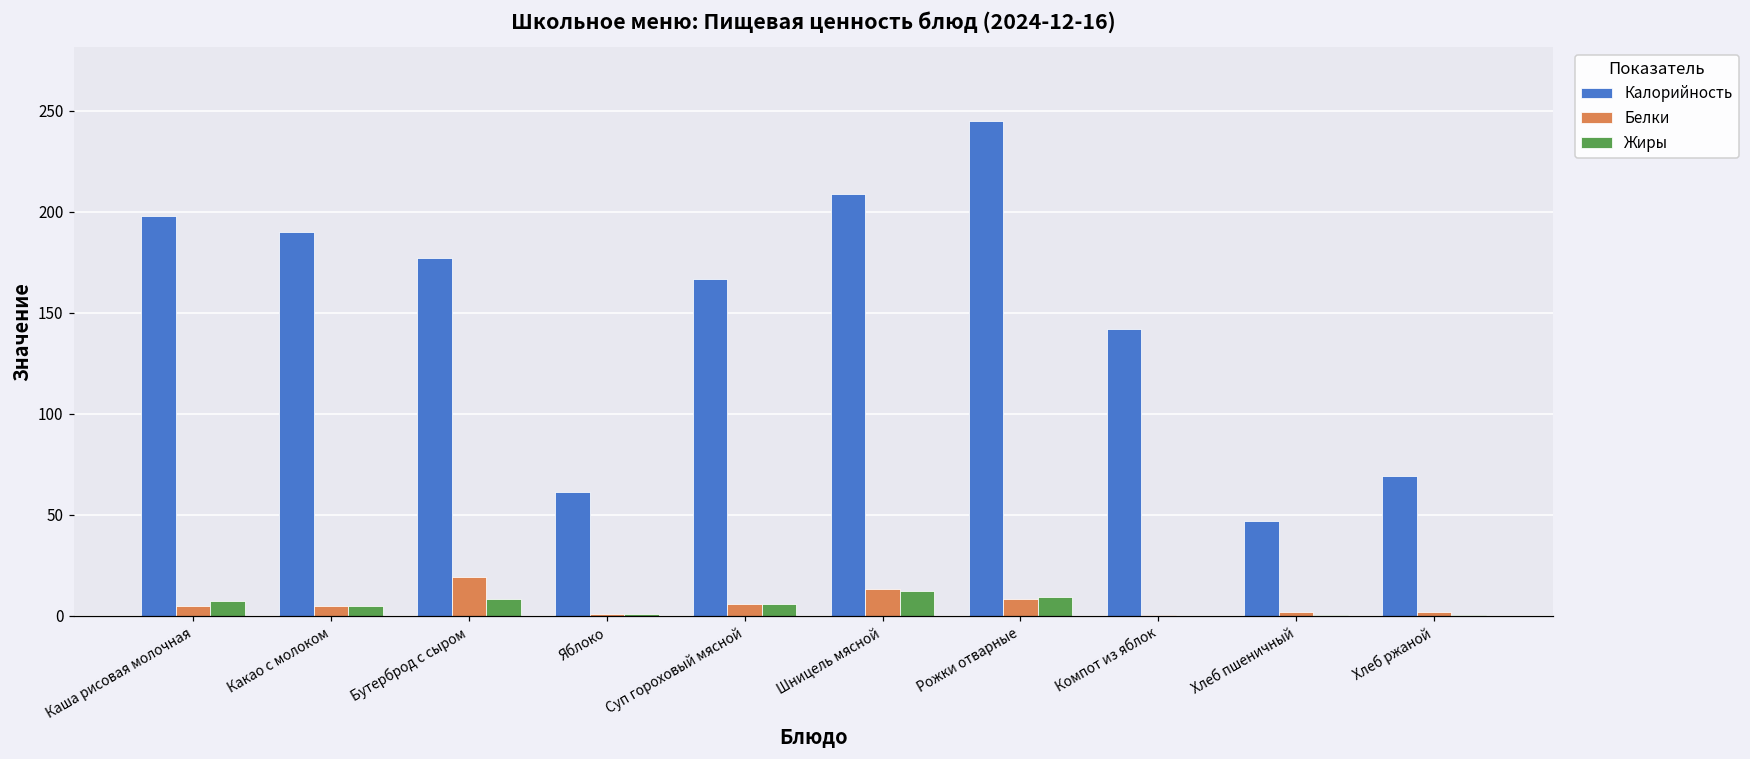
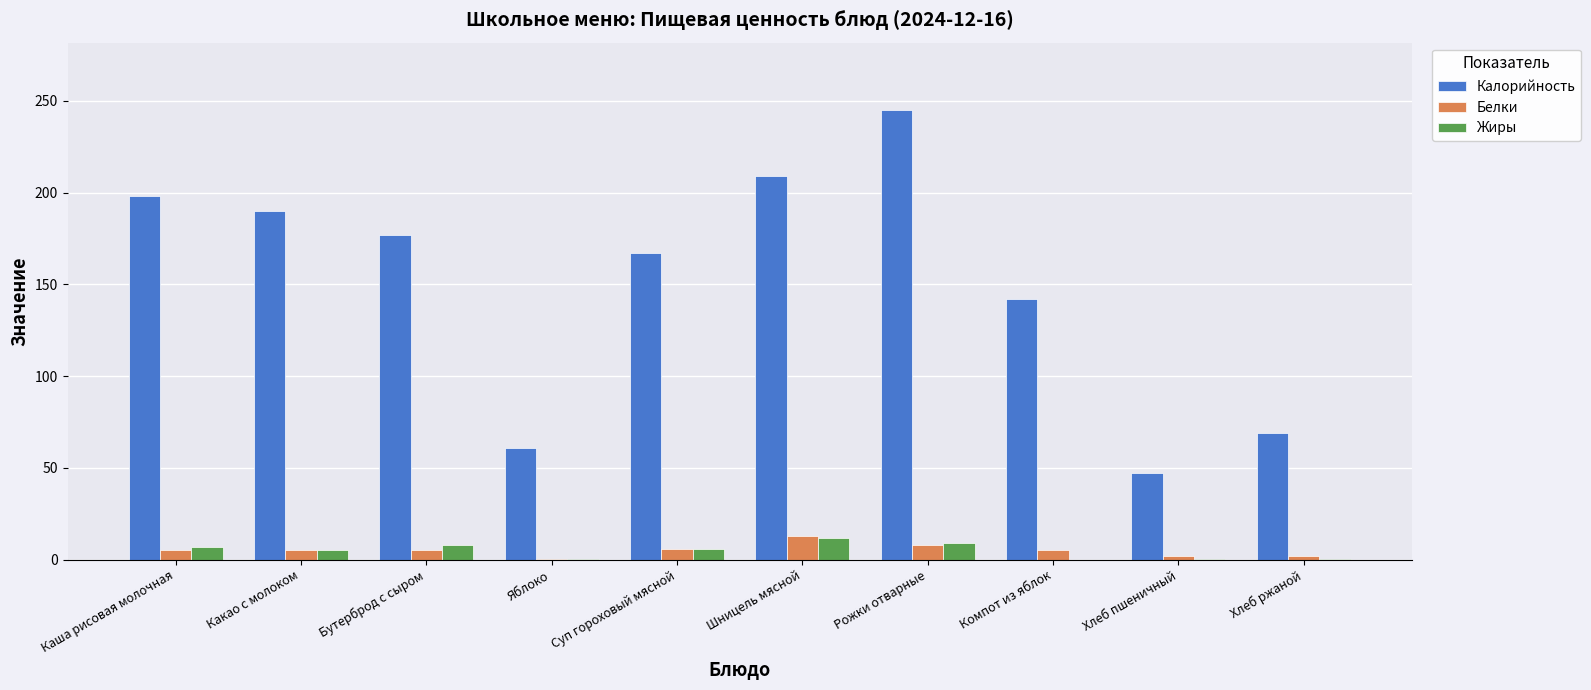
  {
    "Калорийность": {
      "Каша рисовая молочная": 198,
      "Какао с молоком": 190,
      "Бутерброд с сыром": 177,
      "Яблоко": 61,
      "Суп гороховый мясной": 167,
      "Шницель мясной": 209,
      "Рожки отварные": 245,
      "Компот из яблок": 142,
      "Хлеб пшеничный": 47,
      "Хлеб ржаной": 69
    },
    "Белки": {
      "Каша рисовая молочная": 5,
      "Какао с молоком": 5,
-     "Бутерброд с сыром": 19,
+     "Бутерброд с сыром": 5,
      "Суп гороховый мясной": 6,
      "Шницель мясной": 13,
      "Рожки отварные": 8,
-     "Компот из яблок": 0,
+     "Компот из яблок": 5,
      "Хлеб пшеничный": 2,
      "Хлеб ржаной": 2
    },
    "Жиры": {
      "Каша рисовая молочная": 7,
      "Какао с молоком": 5,
      "Бутерброд с сыром": 8,
      "Суп гороховый мясной": 6,
      "Шницель мясной": 12,
      "Рожки отварные": 9,
      "Компот из яблок": 0
    }
  }
